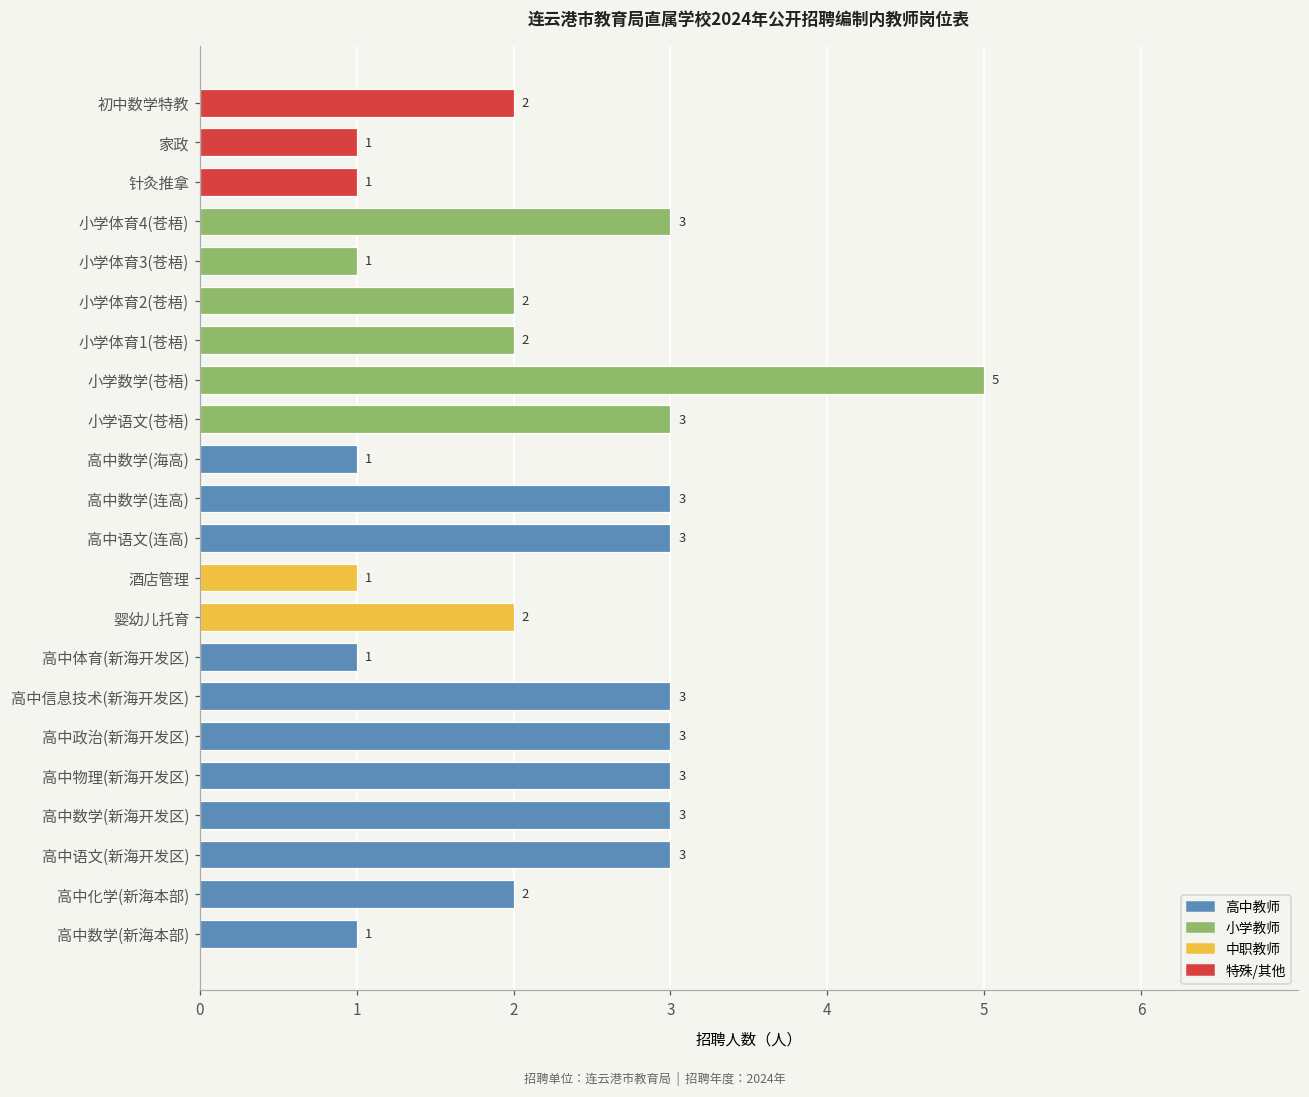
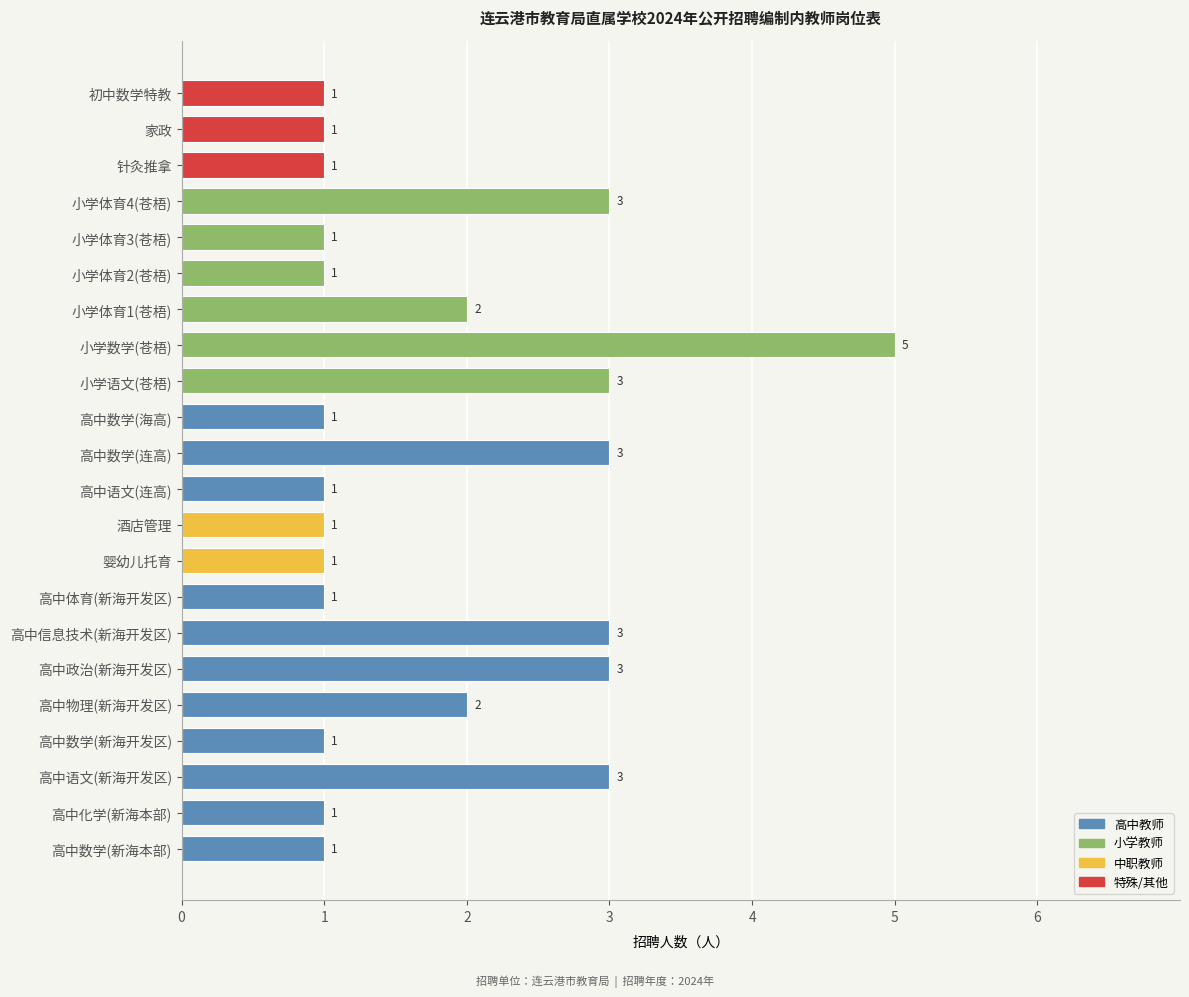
  {
-   "初中数学特教": 2,
+   "初中数学特教": 1,
    "家政": 1,
    "针灸推拿": 1,
    "小学体育4(苍梧)": 3,
    "小学体育3(苍梧)": 1,
-   "小学体育2(苍梧)": 2,
+   "小学体育2(苍梧)": 1,
    "小学体育1(苍梧)": 2,
    "小学数学(苍梧)": 5,
    "小学语文(苍梧)": 3,
    "高中数学(海高)": 1,
    "高中数学(连高)": 3,
-   "高中语文(连高)": 3,
+   "高中语文(连高)": 1,
    "酒店管理": 1,
-   "婴幼儿托育": 2,
+   "婴幼儿托育": 1,
    "高中体育(新海开发区)": 1,
    "高中信息技术(新海开发区)": 3,
    "高中政治(新海开发区)": 3,
-   "高中物理(新海开发区)": 3,
-   "高中数学(新海开发区)": 3,
+   "高中物理(新海开发区)": 2,
+   "高中数学(新海开发区)": 1,
    "高中语文(新海开发区)": 3,
-   "高中化学(新海本部)": 2,
+   "高中化学(新海本部)": 1,
    "高中数学(新海本部)": 1
  }
